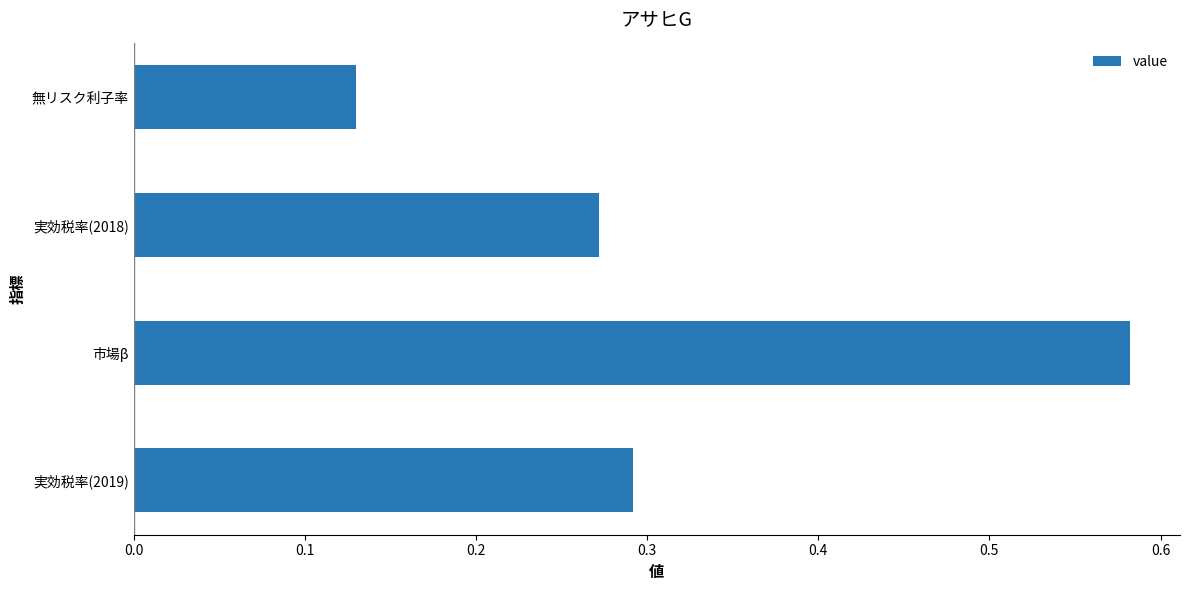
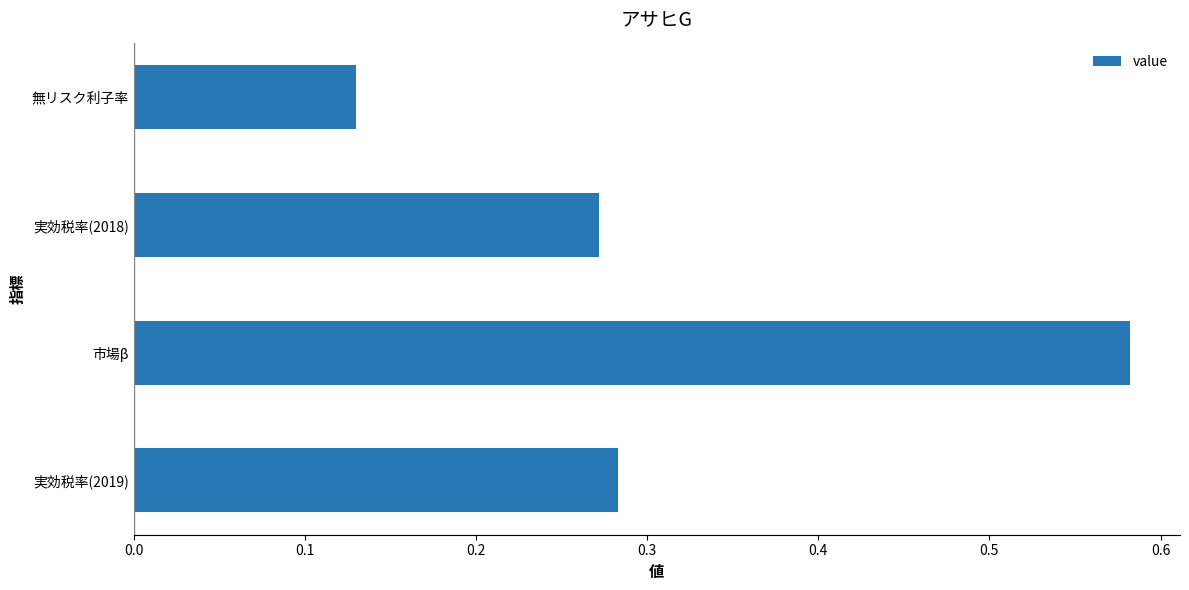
  {
    "無リスク利子率": 0.130,
    "実効税率(2018)": 0.272,
    "市場β": 0.582,
-   "実効税率(2019)": 0.292
+   "実効税率(2019)": 0.283
  }
